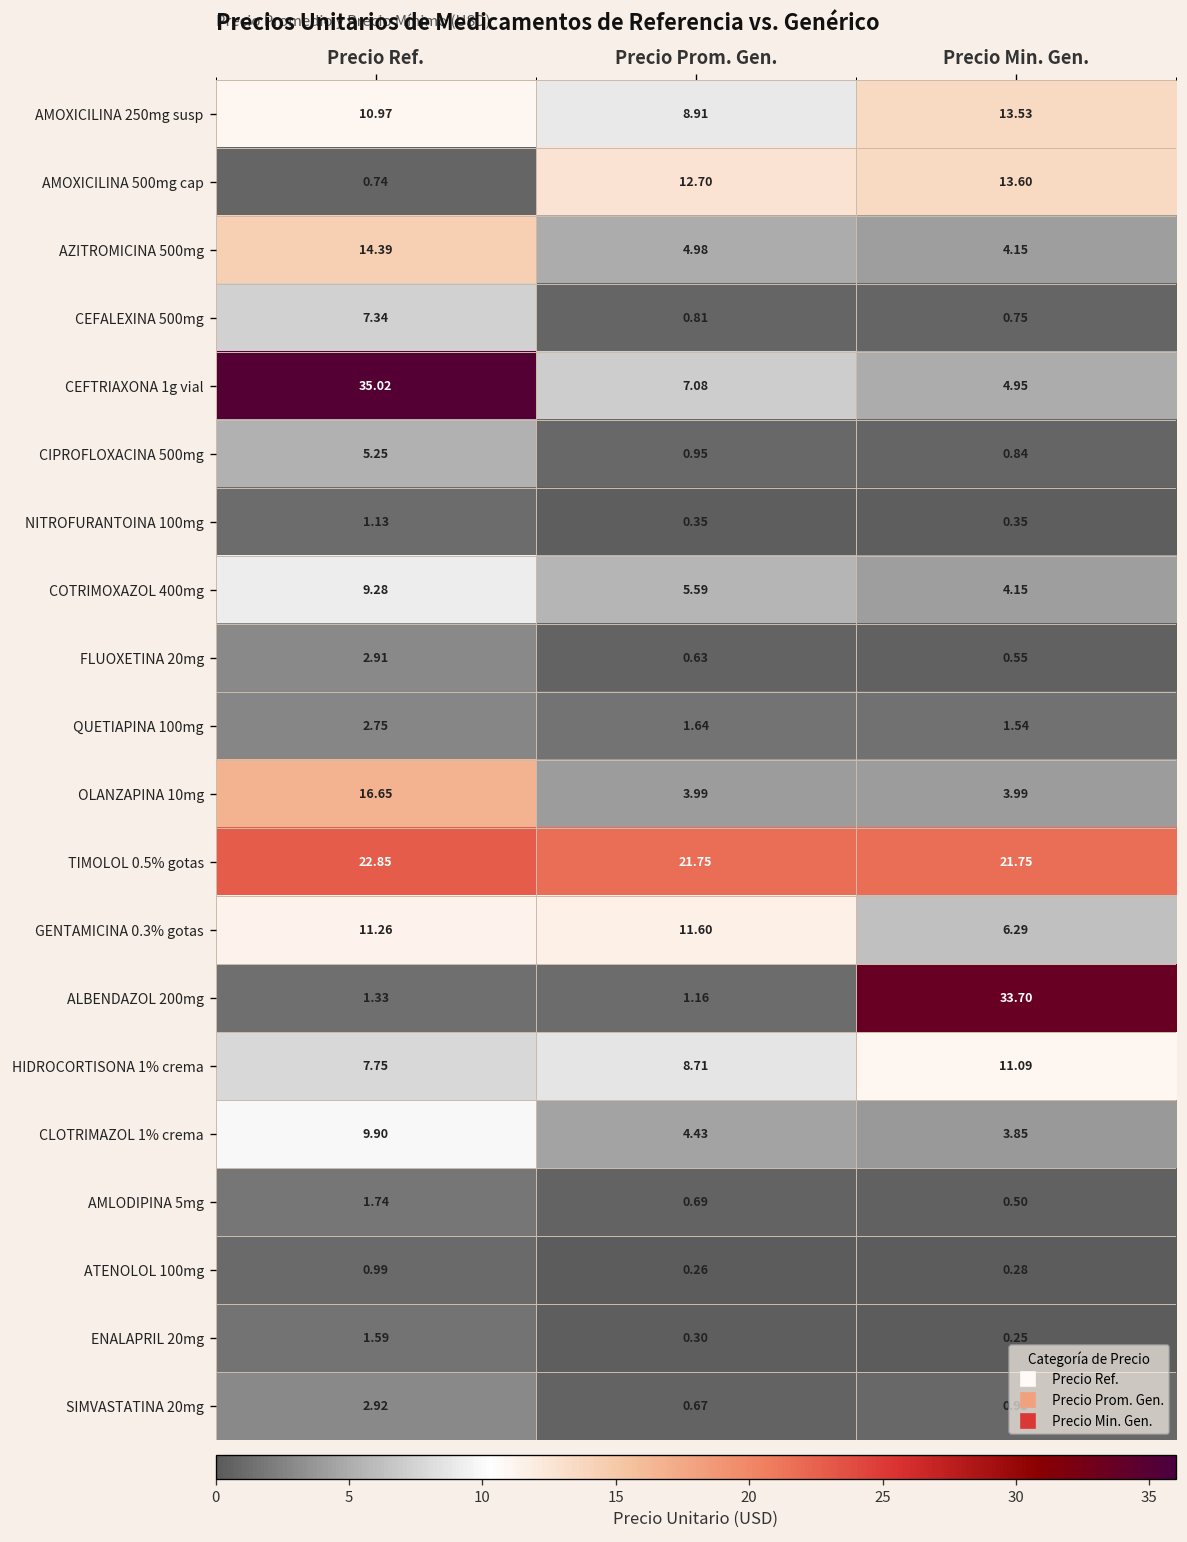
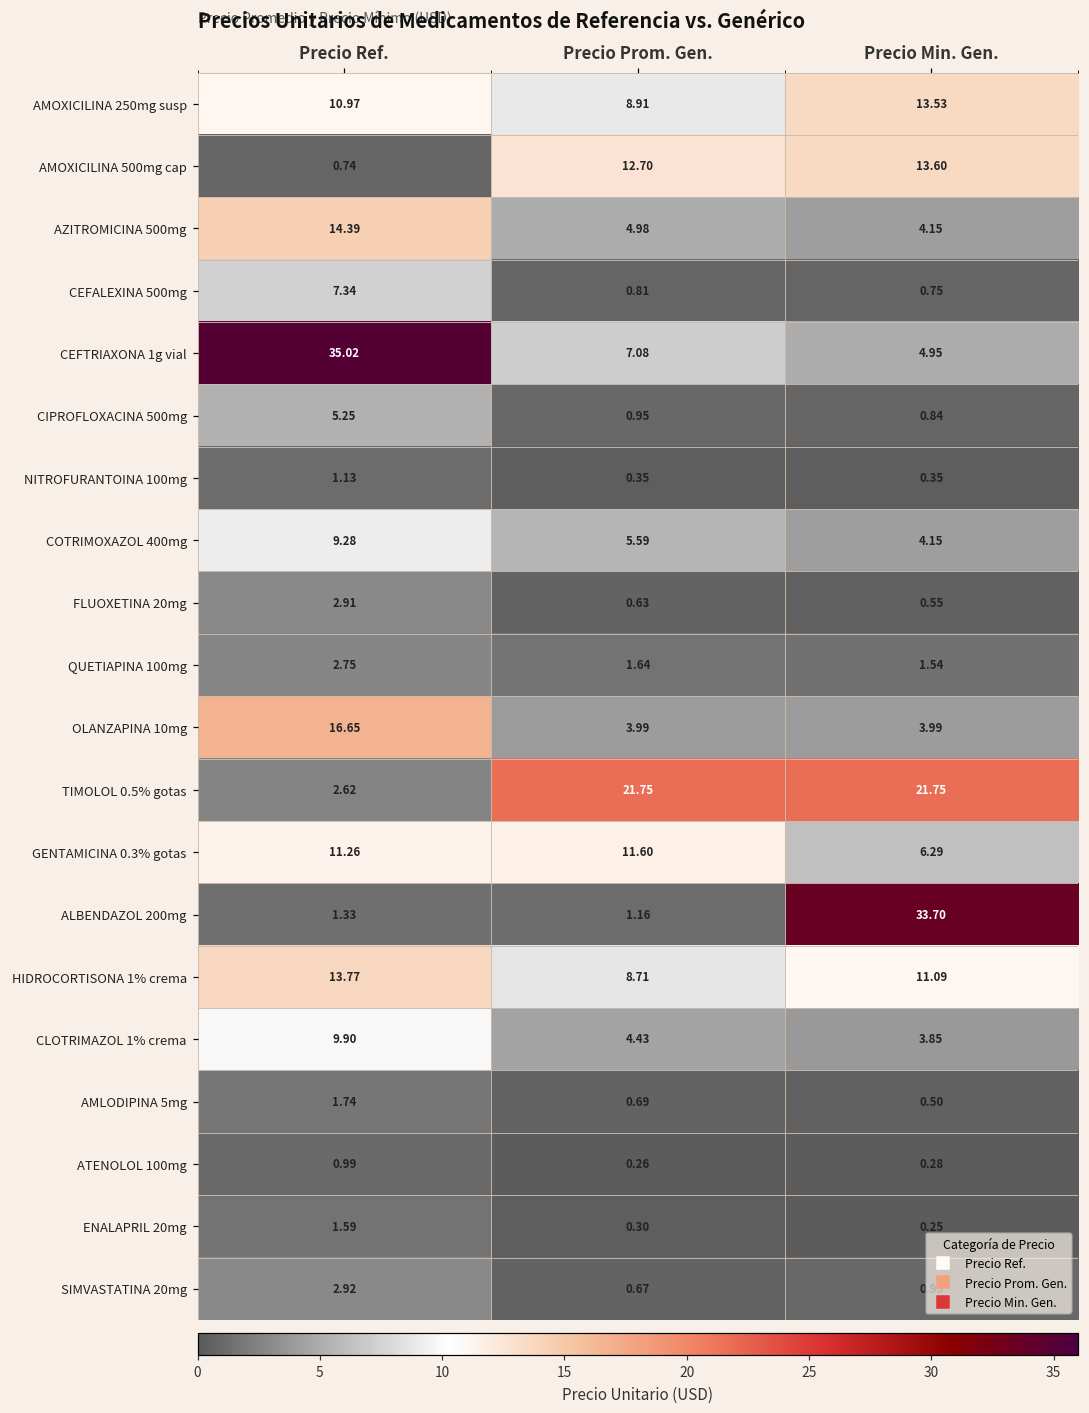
  {
    "AMOXICILINA 250mg susp": {
      "Precio Ref.": 10.97,
      "Precio Prom. Gen.": 8.91,
      "Precio Min. Gen.": 13.53
    },
    "AMOXICILINA 500mg cap": {
      "Precio Ref.": 0.74,
      "Precio Prom. Gen.": 12.70,
      "Precio Min. Gen.": 13.60
    },
    "AZITROMICINA 500mg": {
      "Precio Ref.": 14.39,
      "Precio Prom. Gen.": 4.98,
      "Precio Min. Gen.": 4.15
    },
    "CEFALEXINA 500mg": {
      "Precio Ref.": 7.34,
      "Precio Prom. Gen.": 0.81,
      "Precio Min. Gen.": 0.75
    },
    "CEFTRIAXONA 1g vial": {
      "Precio Ref.": 35.02,
      "Precio Prom. Gen.": 7.08,
      "Precio Min. Gen.": 4.95
    },
    "CIPROFLOXACINA 500mg": {
      "Precio Ref.": 5.25,
      "Precio Prom. Gen.": 0.95,
      "Precio Min. Gen.": 0.84
    },
    "NITROFURANTOINA 100mg": {
      "Precio Ref.": 1.13,
      "Precio Prom. Gen.": 0.35,
      "Precio Min. Gen.": 0.35
    },
    "COTRIMOXAZOL 400mg": {
      "Precio Ref.": 9.28,
      "Precio Prom. Gen.": 5.59,
      "Precio Min. Gen.": 4.15
    },
    "FLUOXETINA 20mg": {
      "Precio Ref.": 2.91,
      "Precio Prom. Gen.": 0.63,
      "Precio Min. Gen.": 0.55
    },
    "QUETIAPINA 100mg": {
      "Precio Ref.": 2.75,
      "Precio Prom. Gen.": 1.64,
      "Precio Min. Gen.": 1.54
    },
    "OLANZAPINA 10mg": {
      "Precio Ref.": 16.65,
      "Precio Prom. Gen.": 3.99,
      "Precio Min. Gen.": 3.99
    },
    "TIMOLOL 0.5% gotas": {
-     "Precio Ref.": 22.85,
+     "Precio Ref.": 2.62,
      "Precio Prom. Gen.": 21.75,
      "Precio Min. Gen.": 21.75
    },
    "GENTAMICINA 0.3% gotas": {
      "Precio Ref.": 11.26,
      "Precio Prom. Gen.": 11.60,
      "Precio Min. Gen.": 6.29
    },
    "ALBENDAZOL 200mg": {
      "Precio Ref.": 1.33,
      "Precio Prom. Gen.": 1.16,
      "Precio Min. Gen.": 33.70
    },
    "HIDROCORTISONA 1% crema": {
-     "Precio Ref.": 7.75,
+     "Precio Ref.": 13.77,
      "Precio Prom. Gen.": 8.71,
      "Precio Min. Gen.": 11.09
    },
    "CLOTRIMAZOL 1% crema": {
      "Precio Ref.": 9.90,
      "Precio Prom. Gen.": 4.43,
      "Precio Min. Gen.": 3.85
    },
    "AMLODIPINA 5mg": {
      "Precio Ref.": 1.74,
      "Precio Prom. Gen.": 0.69,
      "Precio Min. Gen.": 0.50
    },
    "ATENOLOL 100mg": {
      "Precio Ref.": 0.99,
      "Precio Prom. Gen.": 0.26,
      "Precio Min. Gen.": 0.28
    },
    "ENALAPRIL 20mg": {
      "Precio Ref.": 1.59,
      "Precio Prom. Gen.": 0.30,
      "Precio Min. Gen.": 0.25
    },
    "SIMVASTATINA 20mg": {
      "Precio Ref.": 2.92,
      "Precio Prom. Gen.": 0.67
    }
  }
